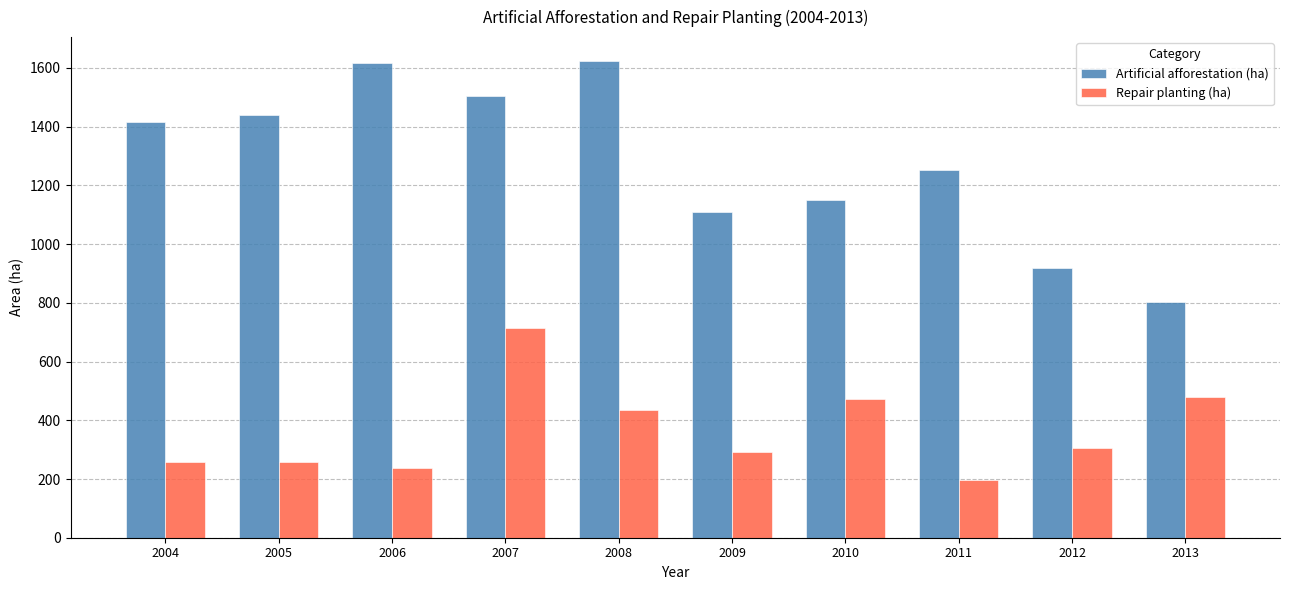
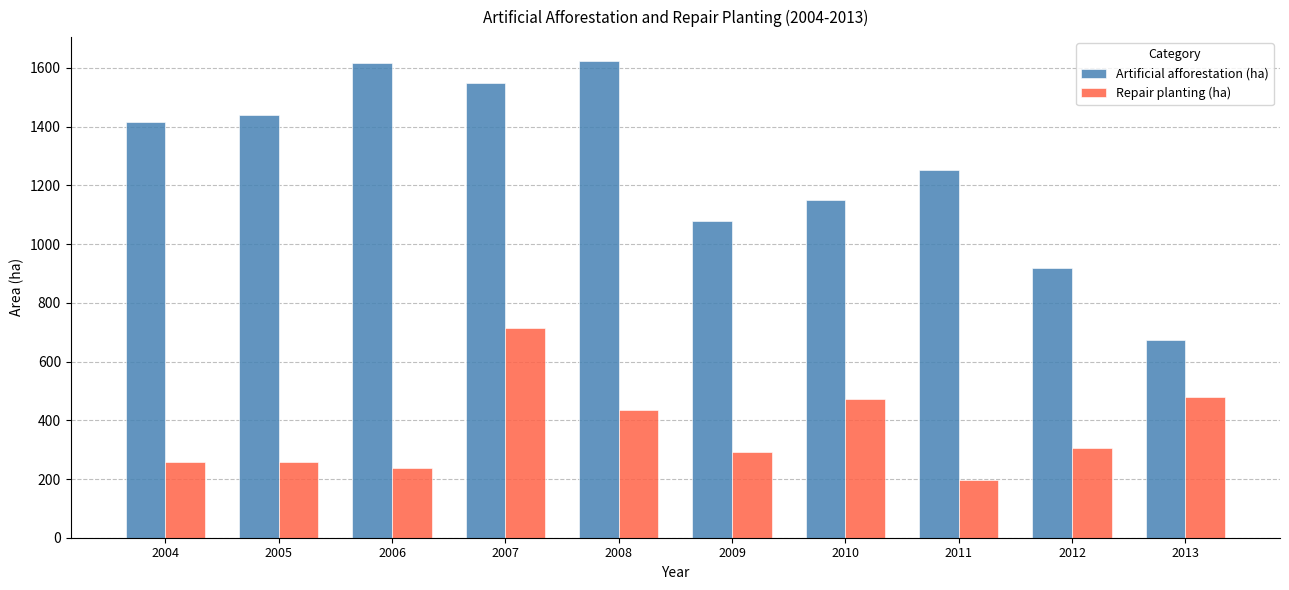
  {
    "Artificial afforestation (ha)": {
      "2004": 1420,
      "2005": 1440,
      "2006": 1620,
-     "2007": 1510,
+     "2007": 1550,
      "2008": 1620,
-     "2009": 1110,
+     "2009": 1080,
      "2010": 1150,
      "2011": 1250,
      "2012": 920,
-     "2013": 800
+     "2013": 670
    },
    "Repair planting (ha)": {
      "2004": 260,
      "2005": 260,
      "2006": 240,
      "2007": 710,
      "2008": 430,
      "2009": 290,
      "2010": 470,
      "2011": 200,
      "2012": 300,
      "2013": 480
    }
  }
